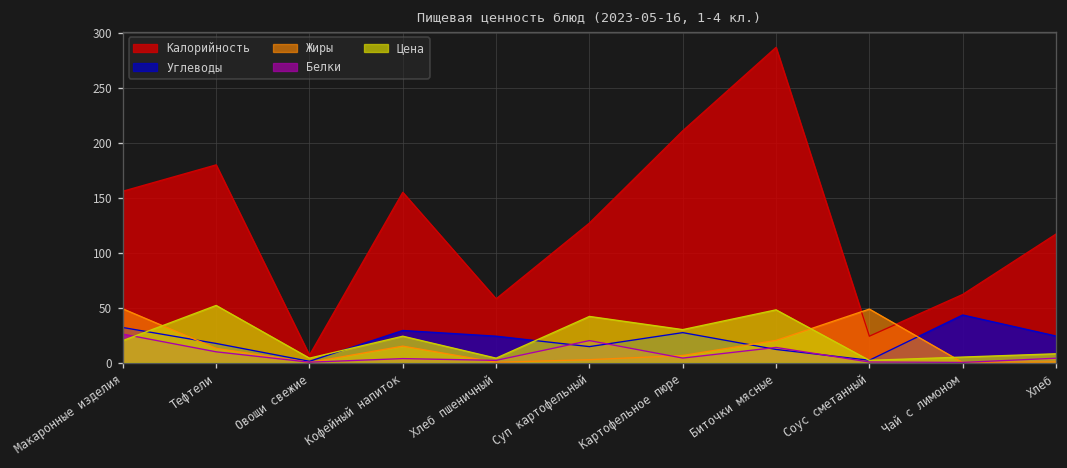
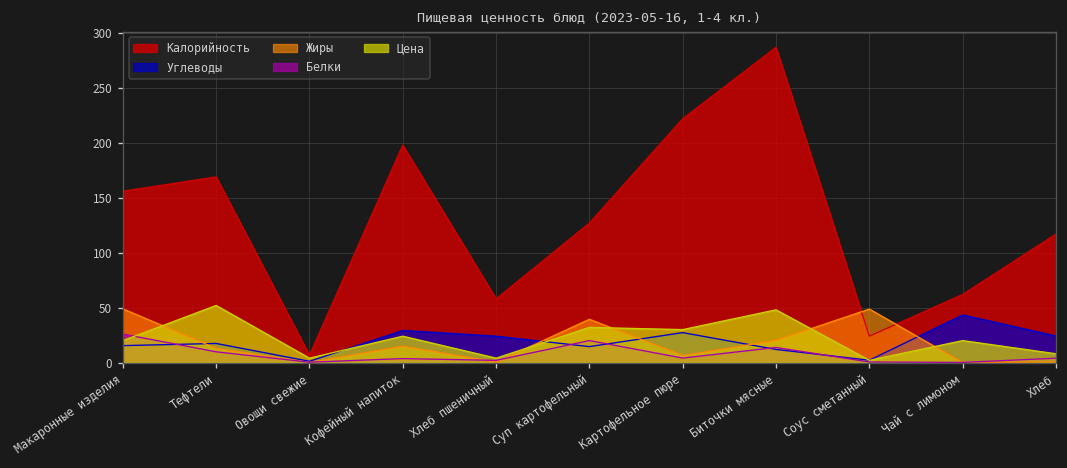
  {
    "Калорийность": {
      "Макаронные изделия": 160,
-     "Тефтели": 180,
-     "Кофейный напиток": 160,
+     "Тефтели": 170,
+     "Кофейный напиток": 200,
      "Хлеб пшеничный": 60,
      "Суп картофельный": 130,
-     "Картофельное пюре": 210,
+     "Картофельное пюре": 220,
      "Биточки мясные": 290,
      "Соус сметанный": 20,
      "Чай с лимоном": 60,
      "Хлеб": 120
    },
    "Углеводы": {
-     "Макаронные изделия": 30,
+     "Макаронные изделия": 20,
      "Тефтели": 20,
      "Кофейный напиток": 30,
      "Хлеб пшеничный": 20,
      "Суп картофельный": 10,
      "Чай с лимоном": 40,
      "Хлеб": 20
    },
    "Жиры": {
      "Макаронные изделия": 50,
      "Тефтели": 10,
      "Кофейный напиток": 10,
-     "Суп картофельный": 0,
+     "Суп картофельный": 40,
      "Биточки мясные": 20,
      "Соус сметанный": 50,
      "Хлеб": 0
    },
    "Белки": {
      "Макаронные изделия": 30,
      "Тефтели": 10,
      "Кофейный напиток": 0,
      "Суп картофельный": 20,
      "Хлеб": 0
    },
    "Цена": {
      "Макаронные изделия": 20,
      "Тефтели": 50,
      "Кофейный напиток": 20,
-     "Суп картофельный": 40,
+     "Суп картофельный": 30,
      "Биточки мясные": 50,
-     "Чай с лимоном": 10,
+     "Чай с лимоном": 20,
      "Хлеб": 10
    }
  }
